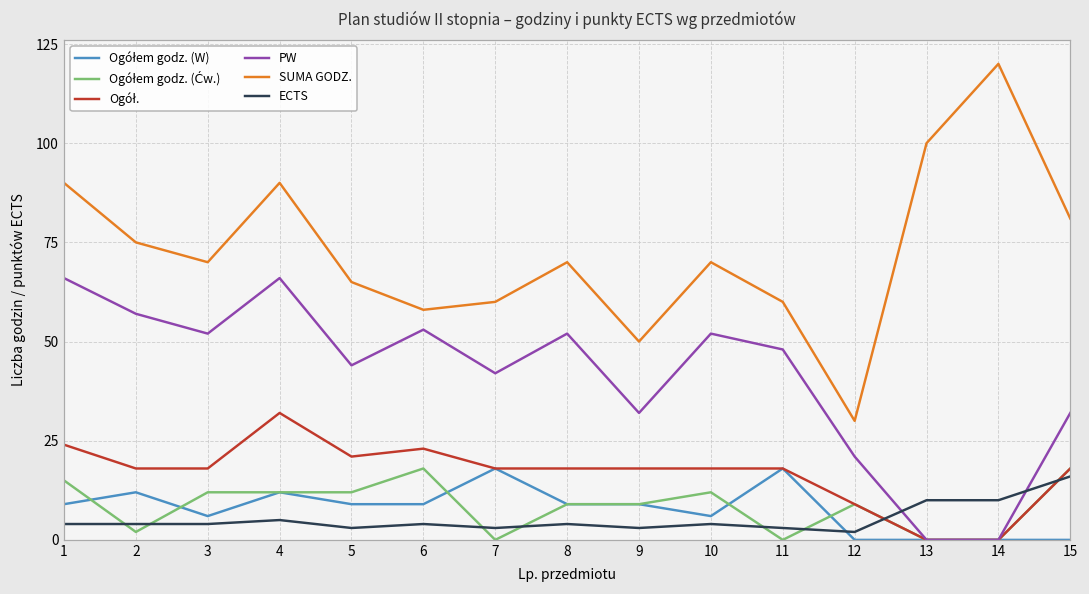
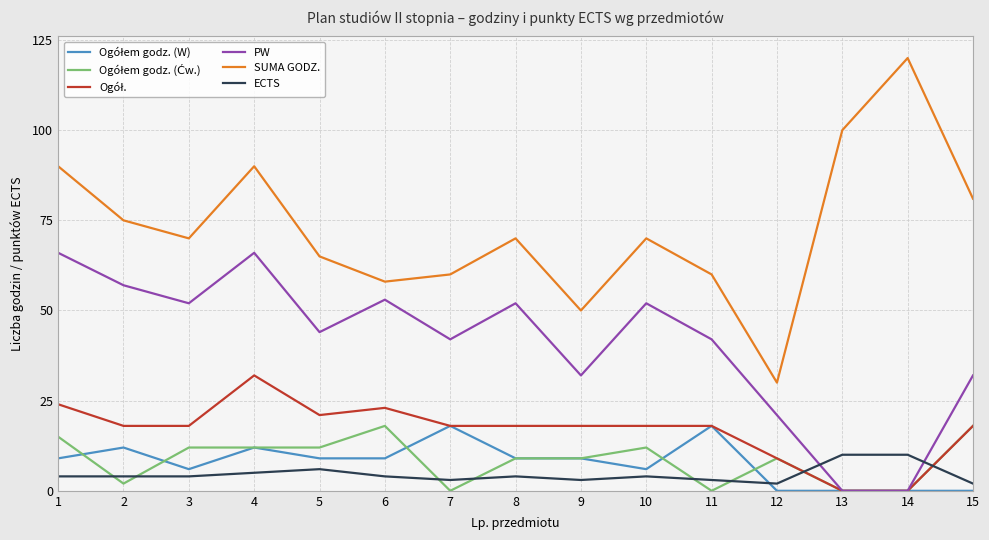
  {
    "Ogółem godz. (W)": {
      "1": 9,
      "2": 12,
      "3": 6,
      "5": 9,
      "6": 9,
      "10": 6,
      "12": 0,
      "15": 0
    },
    "Ogółem godz. (Ćw.)": {
      "1": 15,
      "2": 2,
      "3": 12,
      "5": 12,
      "6": 18,
      "7": 0,
      "10": 12,
      "11": 0
    },
    "Ogół.": {
      "1": 24,
      "2": 18,
      "3": 18,
      "4": 32,
      "5": 21,
      "6": 23,
      "8": 18,
      "9": 18,
      "10": 18
    },
    "PW": {
      "1": 66,
      "2": 57,
      "3": 52,
      "4": 66,
      "5": 44,
      "6": 53,
      "7": 42,
      "8": 52,
      "9": 32,
      "10": 52,
-     "11": 48,
+     "11": 42,
      "12": 21,
      "15": 32
    },
    "SUMA GODZ.": {
      "1": 90,
      "2": 75,
      "3": 70,
      "4": 90,
      "5": 65,
      "6": 58,
      "7": 60,
      "8": 70,
      "9": 50,
      "10": 70,
      "11": 60,
      "12": 30,
      "13": 100,
      "14": 120,
      "15": 81
    },
    "ECTS": {
      "1": 4,
      "2": 4,
      "3": 4,
      "4": 5,
-     "5": 3,
+     "5": 6,
      "6": 4,
      "7": 3,
      "8": 4,
      "9": 3,
      "10": 4,
      "11": 3,
      "12": 2,
      "13": 10,
      "14": 10,
-     "15": 16
+     "15": 2
    }
  }
